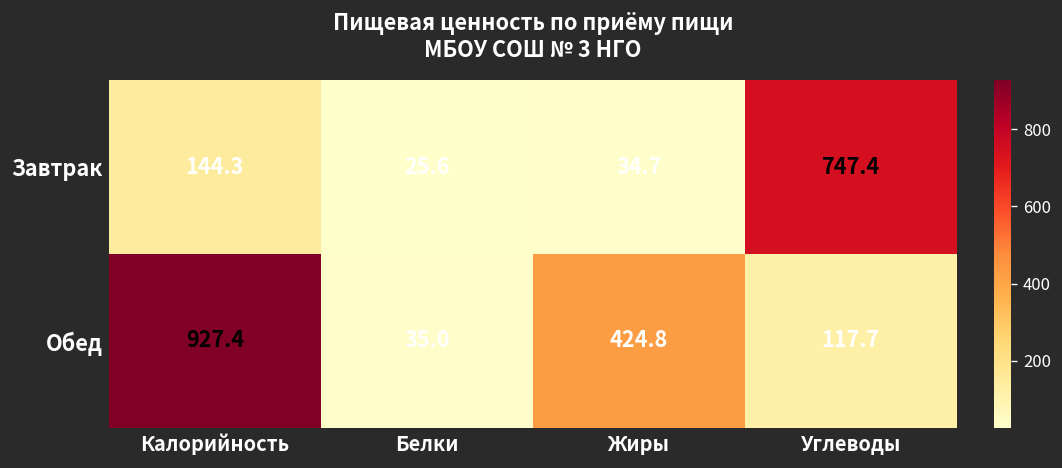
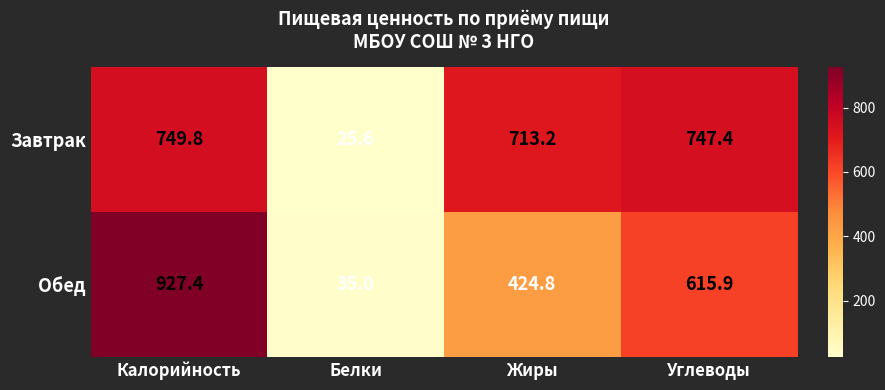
  {
    "Завтрак": {
-     "Калорийность": 144.3,
+     "Калорийность": 749.8,
      "Белки": 25.6,
-     "Жиры": 34.7,
+     "Жиры": 713.2,
      "Углеводы": 747.4
    },
    "Обед": {
      "Калорийность": 927.4,
      "Белки": 35.0,
      "Жиры": 424.8,
-     "Углеводы": 117.7
+     "Углеводы": 615.9
    }
  }
